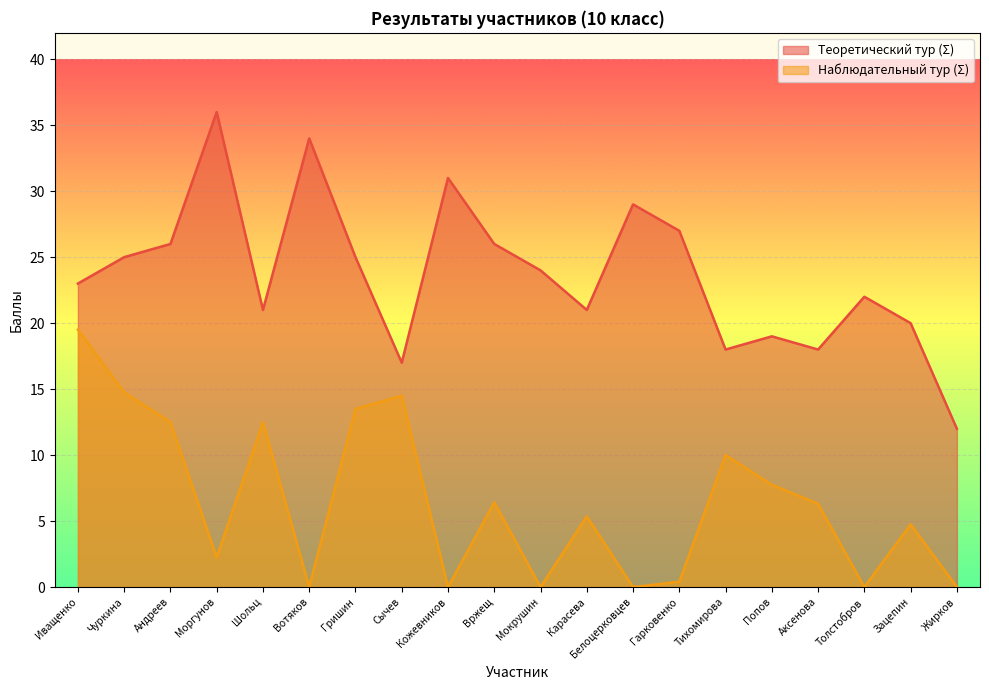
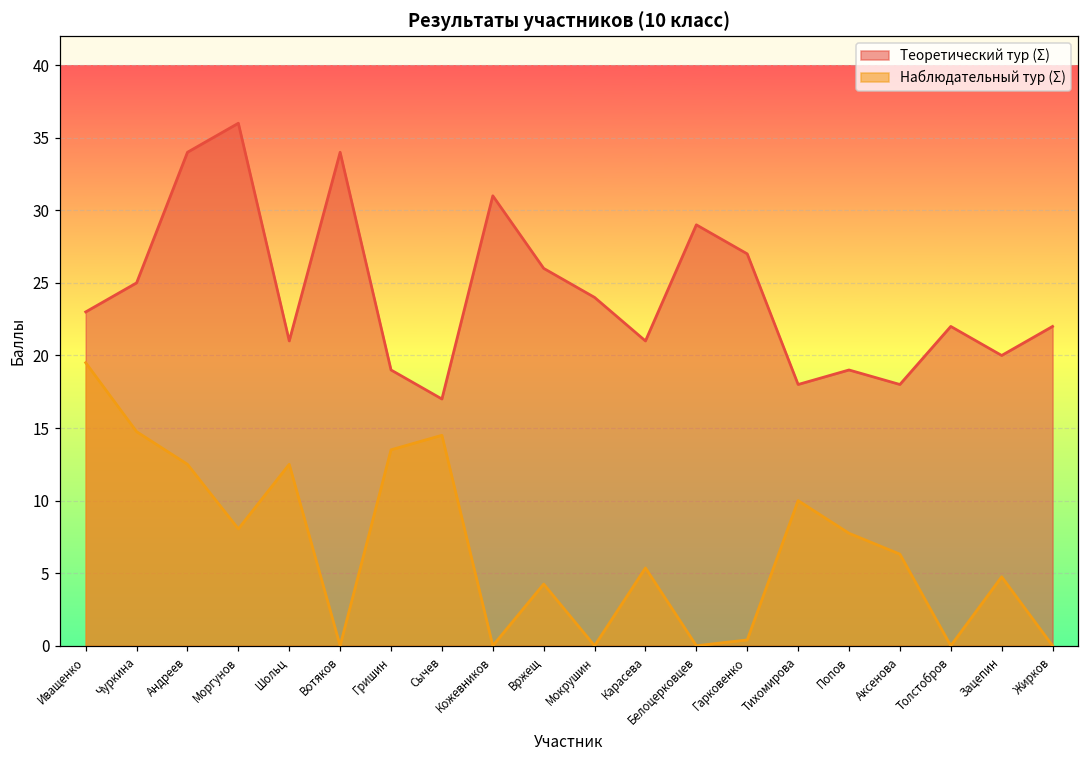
  {
    "Теоретический тур (Σ)": {
      "Иващенко": 23,
      "Чуркина": 25,
-     "Андреев": 26,
+     "Андреев": 34,
      "Моргунов": 36,
      "Шольц": 21,
      "Вотяков": 34,
-     "Гришин": 25,
+     "Гришин": 19,
      "Сычев": 17,
      "Кожевников": 31,
      "Вржещ": 26,
      "Мокрушин": 24,
      "Карасева": 21,
      "Белоцерковцев": 29,
      "Гарковенко": 27,
      "Тихомирова": 18,
      "Попов": 19,
      "Аксенова": 18,
      "Толстобров": 22,
      "Зацепин": 20,
-     "Жирков": 12
+     "Жирков": 22
    },
    "Наблюдательный тур (Σ)": {
      "Иващенко": 19.5,
      "Чуркина": 14.8,
      "Андреев": 12.5,
-     "Моргунов": 2.3,
+     "Моргунов": 8.1,
      "Шольц": 12.5,
      "Вотяков": 0.0,
      "Гришин": 13.5,
      "Сычев": 14.5,
      "Кожевников": 0.0,
-     "Вржещ": 6.4,
+     "Вржещ": 4.3,
      "Мокрушин": 0.0,
      "Карасева": 5.4,
      "Белоцерковцев": 0.0,
      "Гарковенко": 0.4,
      "Тихомирова": 10.0,
      "Попов": 7.8,
      "Аксенова": 6.3,
      "Толстобров": 0.0,
      "Зацепин": 4.8,
      "Жирков": 0.0
    }
  }
